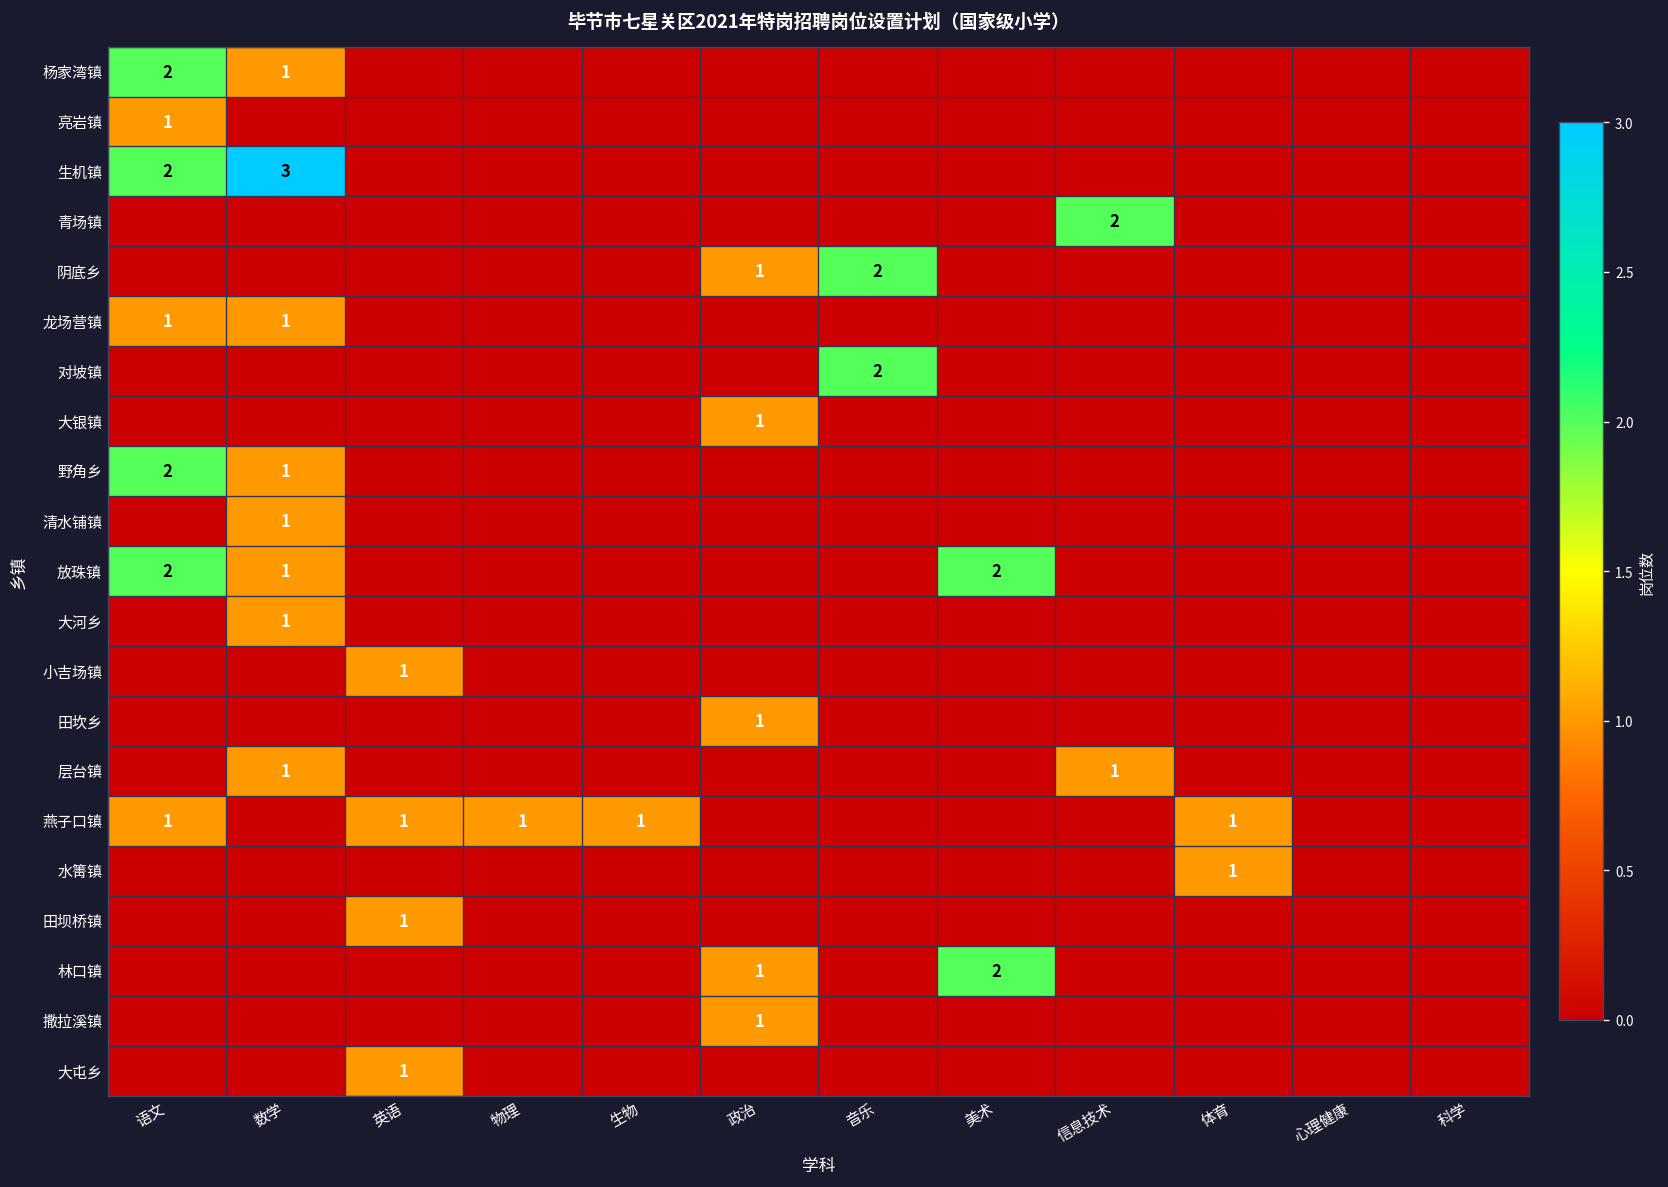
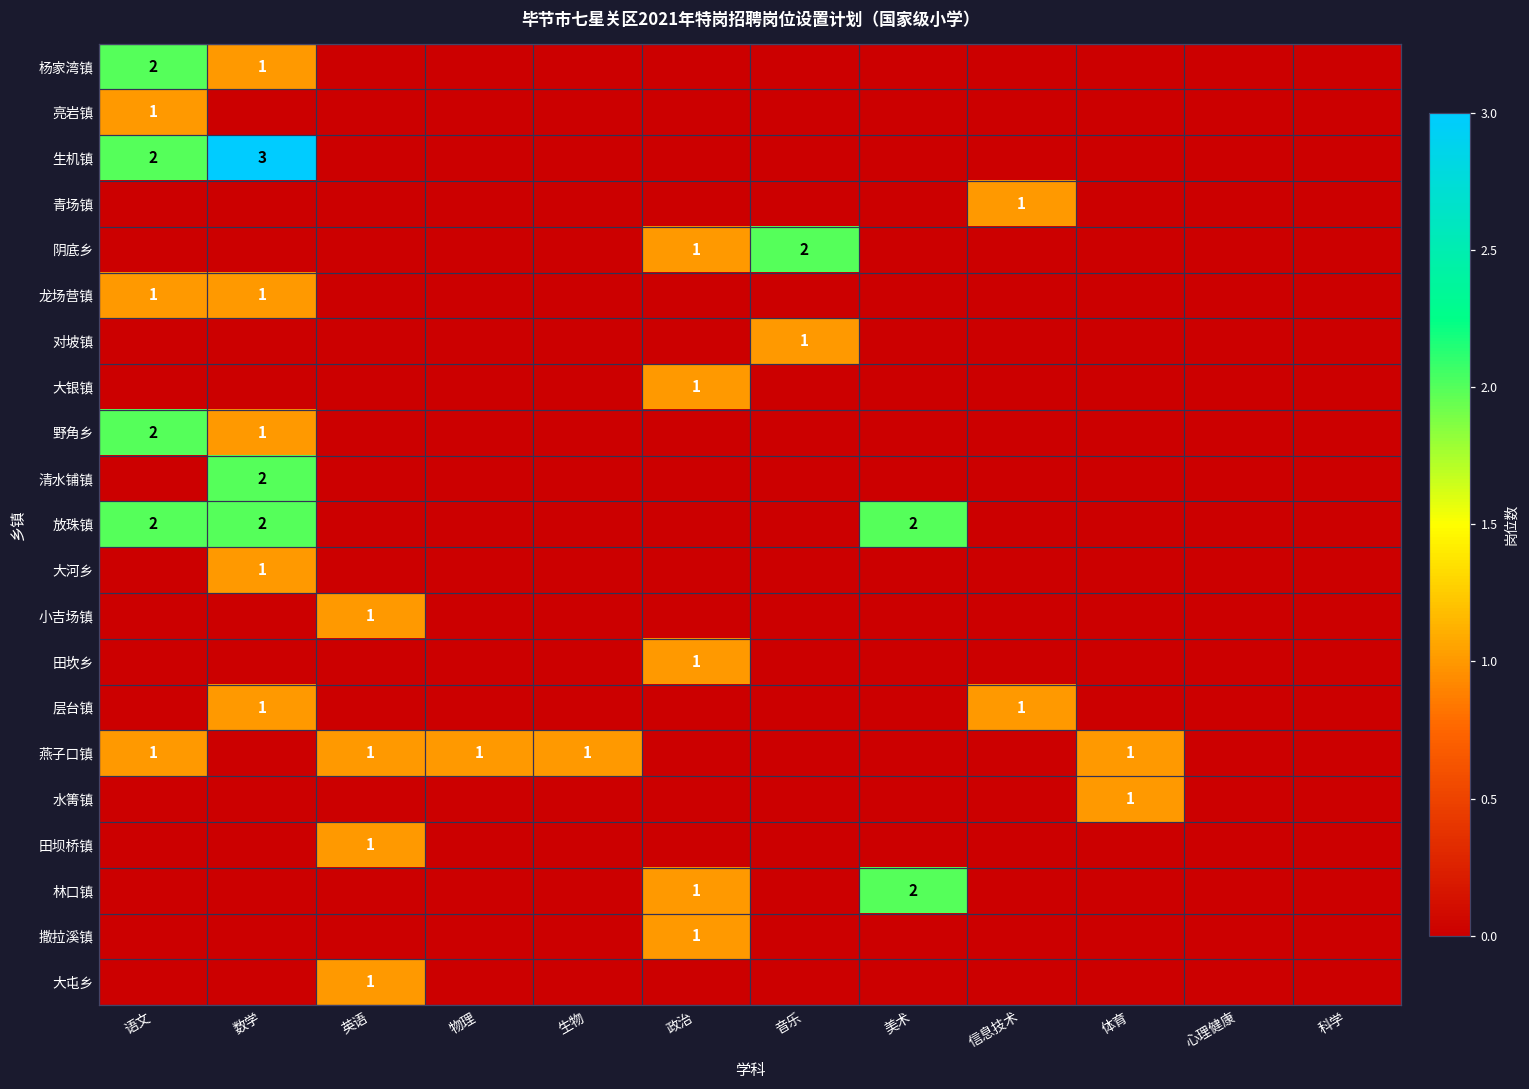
  {
    "杨家湾镇": {
      "语文": 2,
      "数学": 1
    },
    "亮岩镇": {
      "语文": 1
    },
    "生机镇": {
      "语文": 2,
      "数学": 3
    },
    "青场镇": {
-     "信息技术": 2
+     "信息技术": 1
    },
    "阴底乡": {
      "政治": 1,
      "音乐": 2
    },
    "龙场营镇": {
      "语文": 1,
      "数学": 1
    },
    "对坡镇": {
-     "音乐": 2
+     "音乐": 1
    },
    "大银镇": {
      "政治": 1
    },
    "野角乡": {
      "语文": 2,
      "数学": 1
    },
    "清水铺镇": {
-     "数学": 1
+     "数学": 2
    },
    "放珠镇": {
      "语文": 2,
-     "数学": 1,
+     "数学": 2,
      "美术": 2
    },
    "大河乡": {
      "数学": 1
    },
    "小吉场镇": {
      "英语": 1
    },
    "田坎乡": {
      "政治": 1
    },
    "层台镇": {
      "数学": 1,
      "信息技术": 1
    },
    "燕子口镇": {
      "语文": 1,
      "英语": 1,
      "物理": 1,
      "生物": 1,
      "体育": 1
    },
    "水箐镇": {
      "体育": 1
    },
    "田坝桥镇": {
      "英语": 1
    },
    "林口镇": {
      "政治": 1,
      "美术": 2
    },
    "撒拉溪镇": {
      "政治": 1
    },
    "大屯乡": {
      "英语": 1
    }
  }
